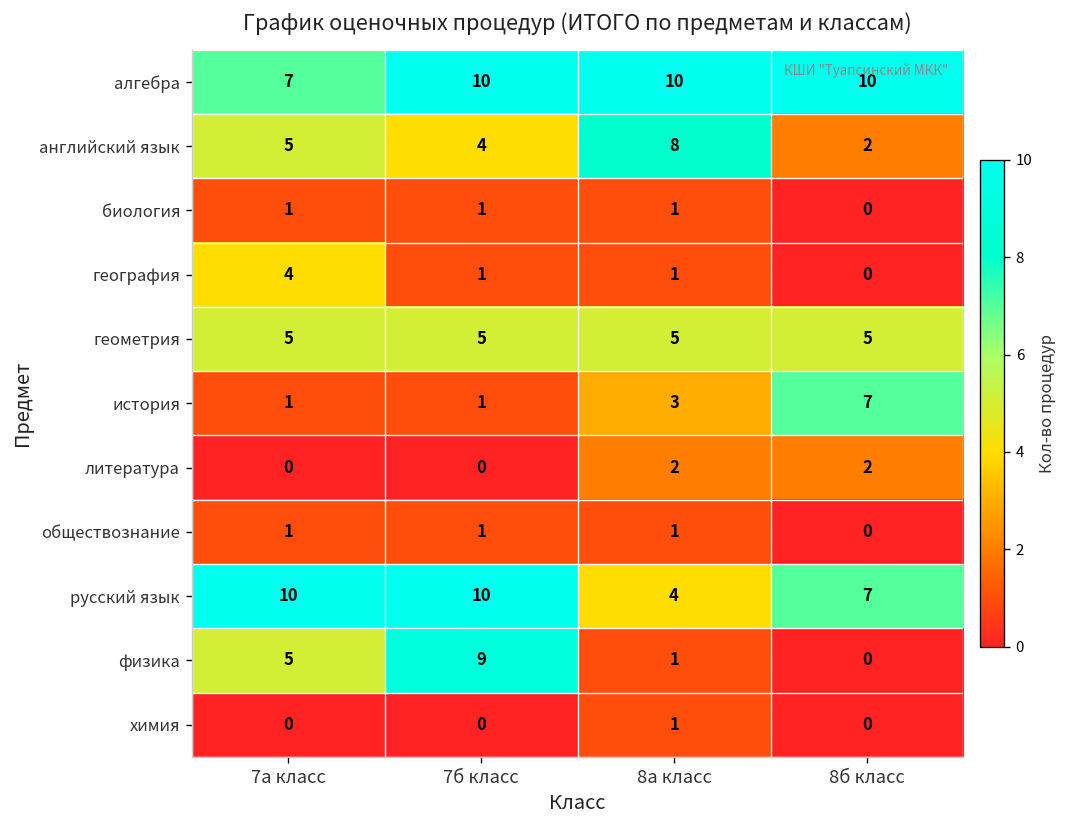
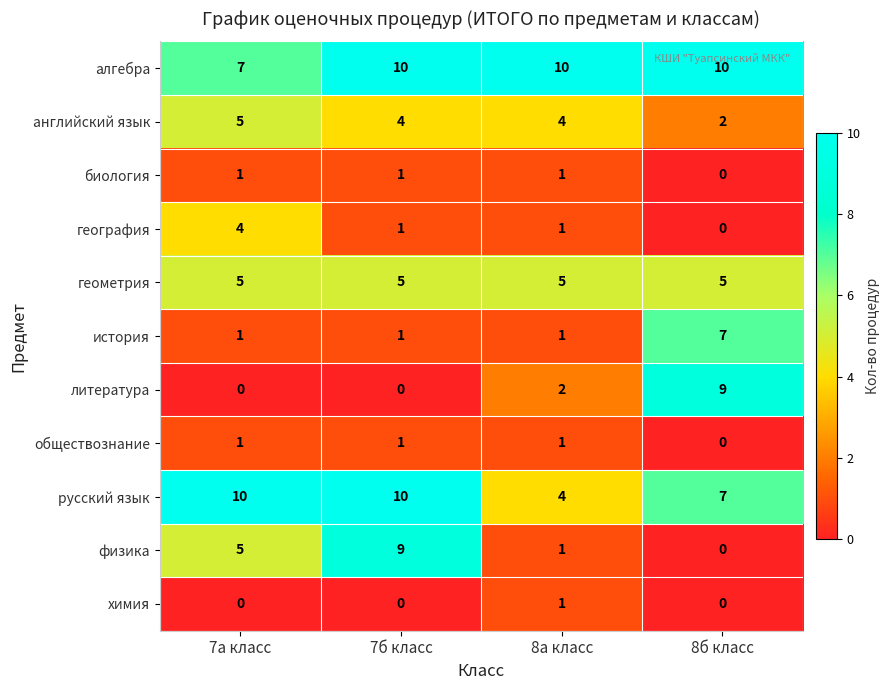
  {
    "алгебра": {
      "7а класс": 7,
      "7б класс": 10,
      "8а класс": 10
    },
    "английский язык": {
      "7а класс": 5,
      "7б класс": 4,
-     "8а класс": 8,
+     "8а класс": 4,
      "8б класс": 2
    },
    "биология": {
      "7а класс": 1,
      "7б класс": 1,
      "8а класс": 1,
      "8б класс": 0
    },
    "география": {
      "7а класс": 4,
      "7б класс": 1,
      "8а класс": 1,
      "8б класс": 0
    },
    "геометрия": {
      "7а класс": 5,
      "7б класс": 5,
      "8а класс": 5,
      "8б класс": 5
    },
    "история": {
      "7а класс": 1,
      "7б класс": 1,
-     "8а класс": 3,
+     "8а класс": 1,
      "8б класс": 7
    },
    "литература": {
      "7а класс": 0,
      "7б класс": 0,
      "8а класс": 2,
-     "8б класс": 2
+     "8б класс": 9
    },
    "обществознание": {
      "7а класс": 1,
      "7б класс": 1,
      "8а класс": 1,
      "8б класс": 0
    },
    "русский язык": {
      "7а класс": 10,
      "7б класс": 10,
      "8а класс": 4,
      "8б класс": 7
    },
    "физика": {
      "7а класс": 5,
      "7б класс": 9,
      "8а класс": 1,
      "8б класс": 0
    },
    "химия": {
      "7а класс": 0,
      "7б класс": 0,
      "8а класс": 1,
      "8б класс": 0
    }
  }
